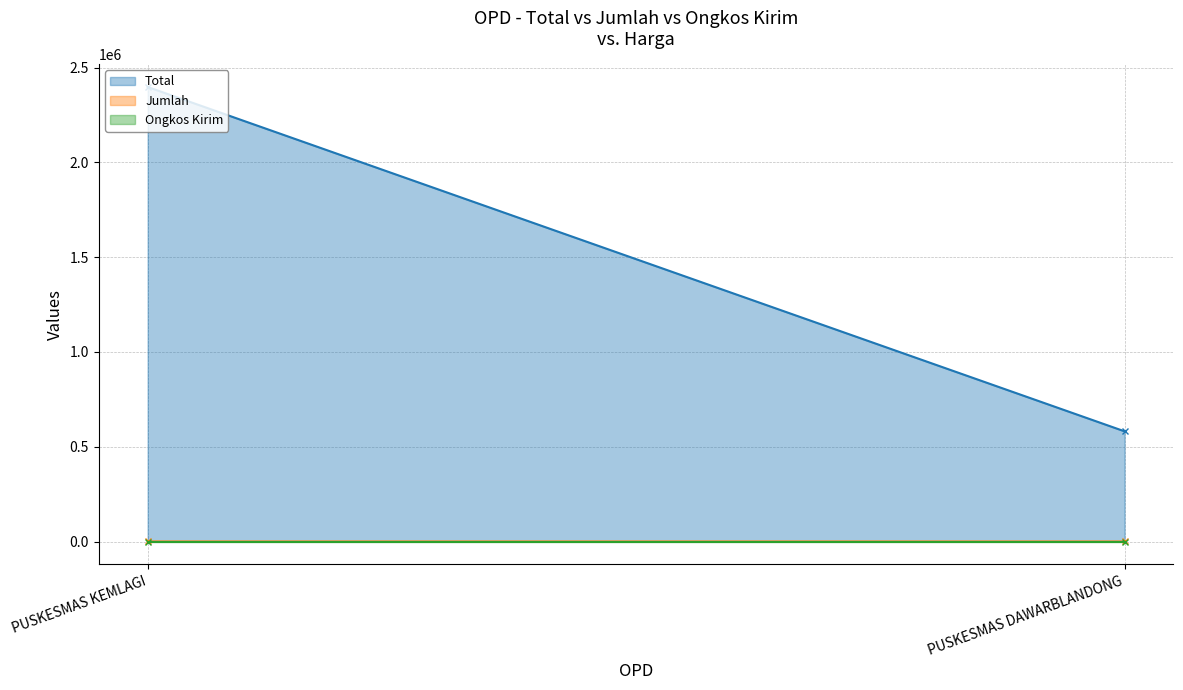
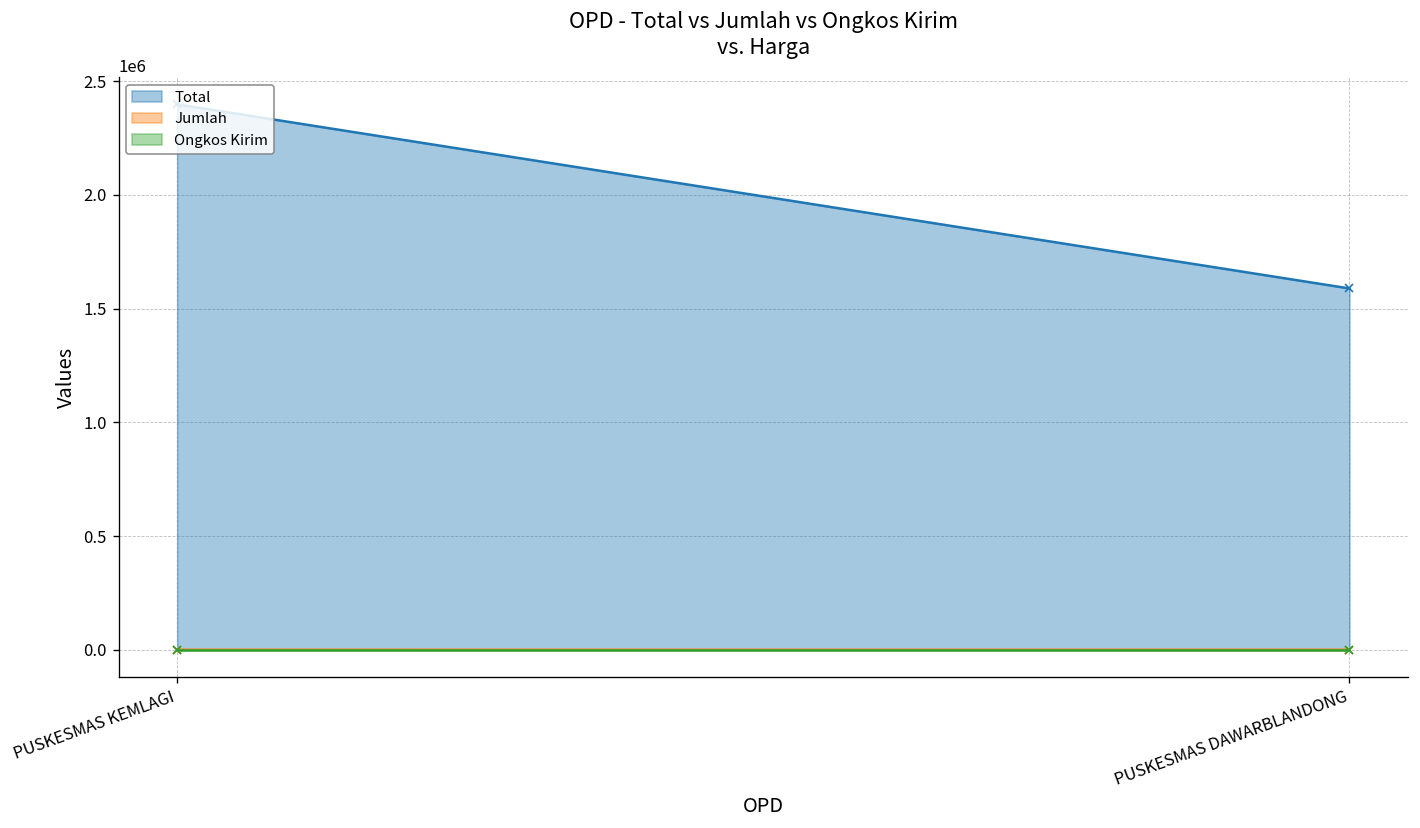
  {
    "Total": {
-     "PUSKESMAS DAWARBLANDONG": 580000
+     "PUSKESMAS DAWARBLANDONG": 1590000
    },
    "Ongkos Kirim": {
      "PUSKESMAS KEMLAGI": 0,
      "PUSKESMAS DAWARBLANDONG": 0
    }
  }
